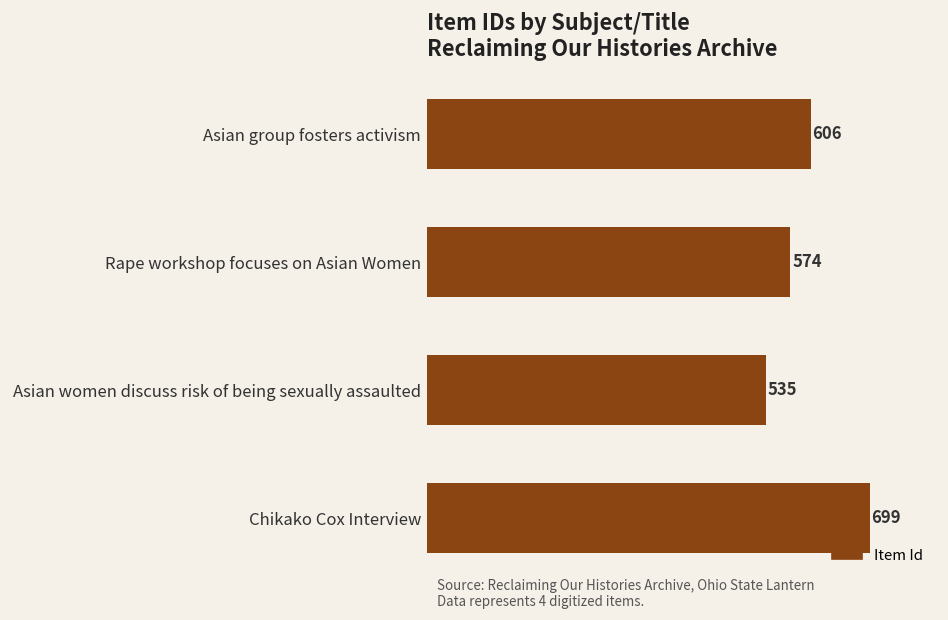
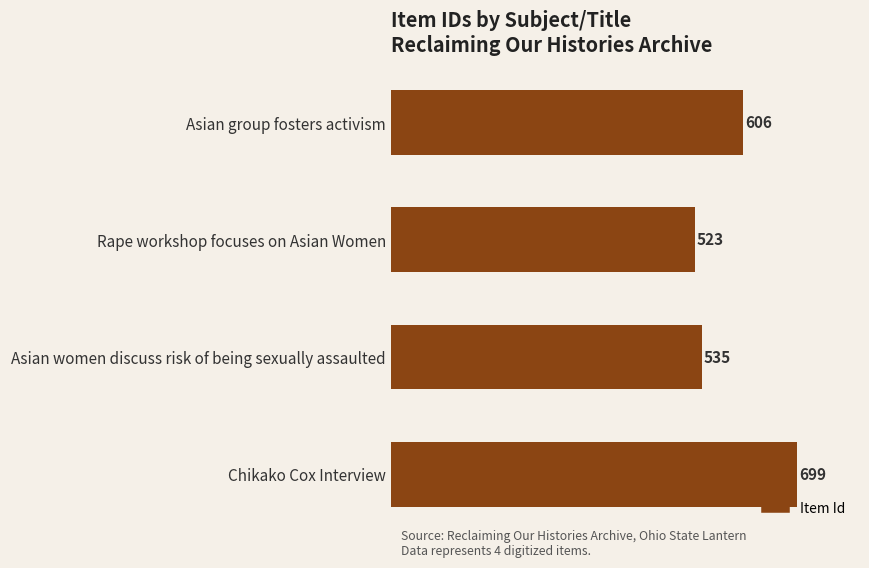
  {
    "Asian group fosters activism": 606,
-   "Rape workshop focuses on Asian Women": 574,
+   "Rape workshop focuses on Asian Women": 523,
    "Asian women discuss risk of being sexually assaulted": 535,
    "Chikako Cox Interview": 699
  }
